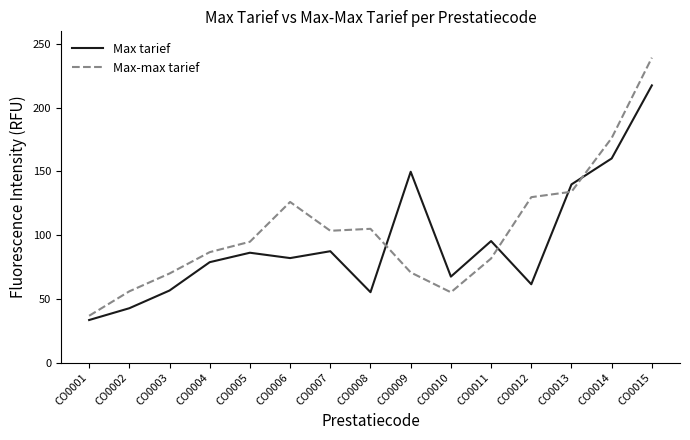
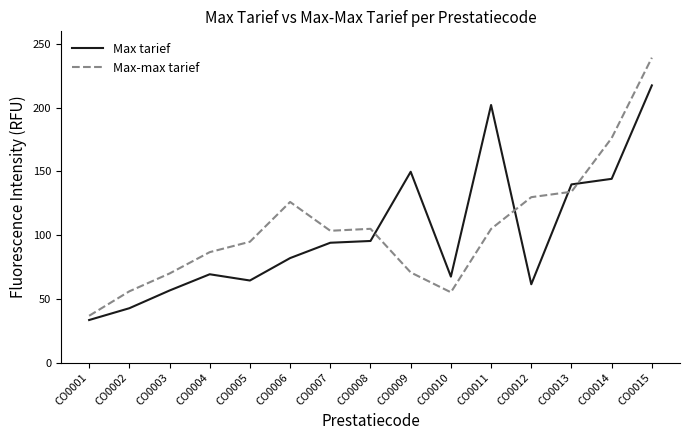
  {
    "Max tarief": {
      "CO0001": 33,
      "CO0002": 43,
      "CO0003": 57,
-     "CO0004": 79,
-     "CO0005": 86,
+     "CO0004": 69,
+     "CO0005": 64,
      "CO0006": 82,
-     "CO0007": 87,
-     "CO0008": 55,
+     "CO0007": 94,
+     "CO0008": 95,
      "CO0009": 150,
      "CO0010": 67,
-     "CO0011": 95,
+     "CO0011": 202,
      "CO0012": 61,
      "CO0013": 140,
-     "CO0014": 160,
+     "CO0014": 144,
      "CO0015": 218
    },
    "Max-max tarief": {
      "CO0001": 37,
      "CO0002": 56,
      "CO0003": 70,
      "CO0004": 87,
      "CO0005": 95,
      "CO0006": 126,
      "CO0007": 103,
      "CO0008": 105,
      "CO0009": 71,
      "CO0010": 55,
-     "CO0011": 82,
+     "CO0011": 105,
      "CO0012": 130,
      "CO0013": 134,
      "CO0014": 176,
      "CO0015": 239
    }
  }
